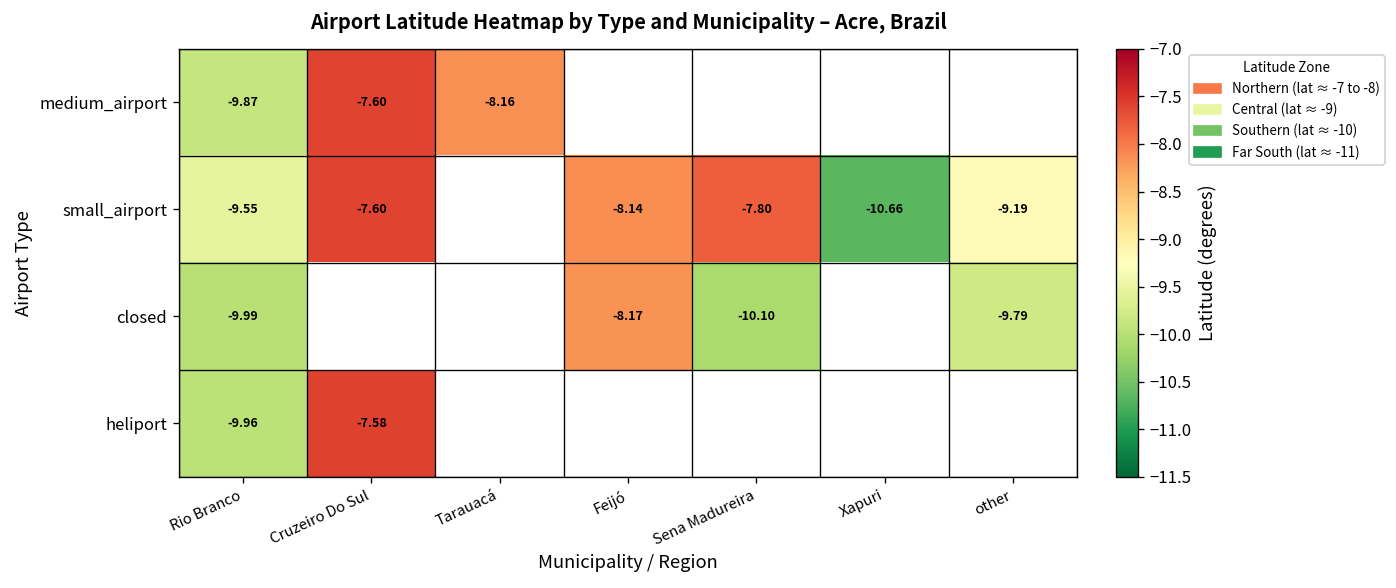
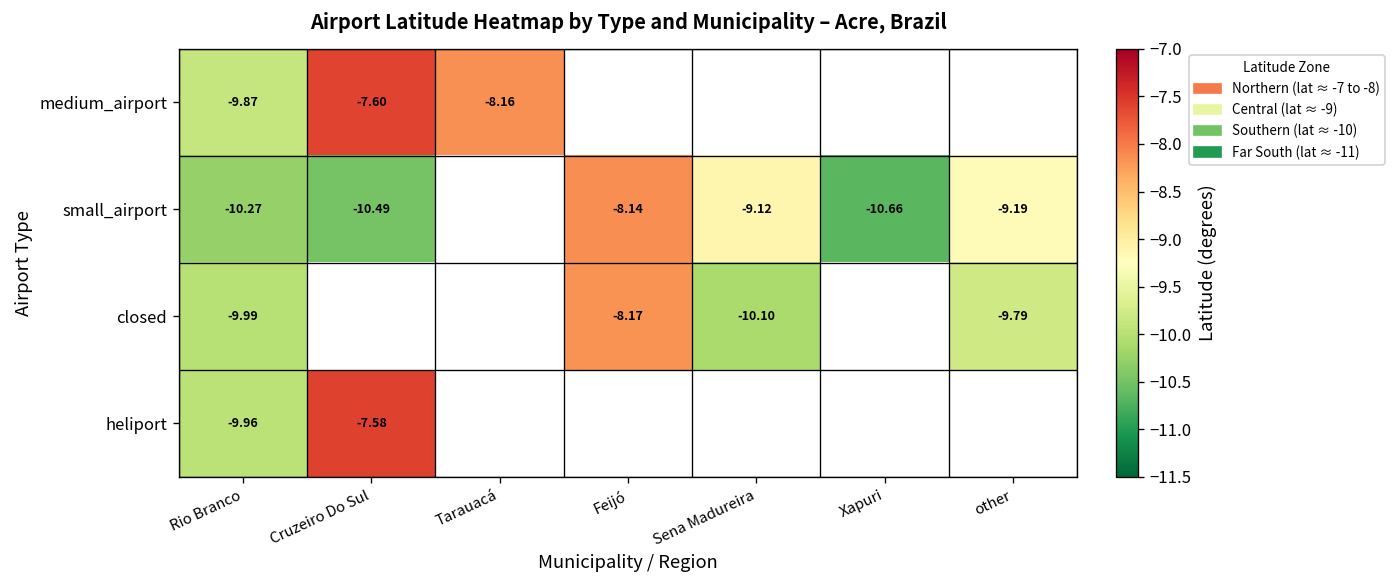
  {
    "medium_airport": {
      "Rio Branco": -9.87,
      "Cruzeiro Do Sul": -7.60,
      "Tarauacá": -8.16
    },
    "small_airport": {
-     "Rio Branco": -9.55,
-     "Cruzeiro Do Sul": -7.60,
+     "Rio Branco": -10.27,
+     "Cruzeiro Do Sul": -10.49,
      "Feijó": -8.14,
-     "Sena Madureira": -7.80,
+     "Sena Madureira": -9.12,
      "Xapuri": -10.66,
      "other": -9.19
    },
    "closed": {
      "Rio Branco": -9.99,
      "Feijó": -8.17,
      "Sena Madureira": -10.10,
      "other": -9.79
    },
    "heliport": {
      "Rio Branco": -9.96,
      "Cruzeiro Do Sul": -7.58
    }
  }
